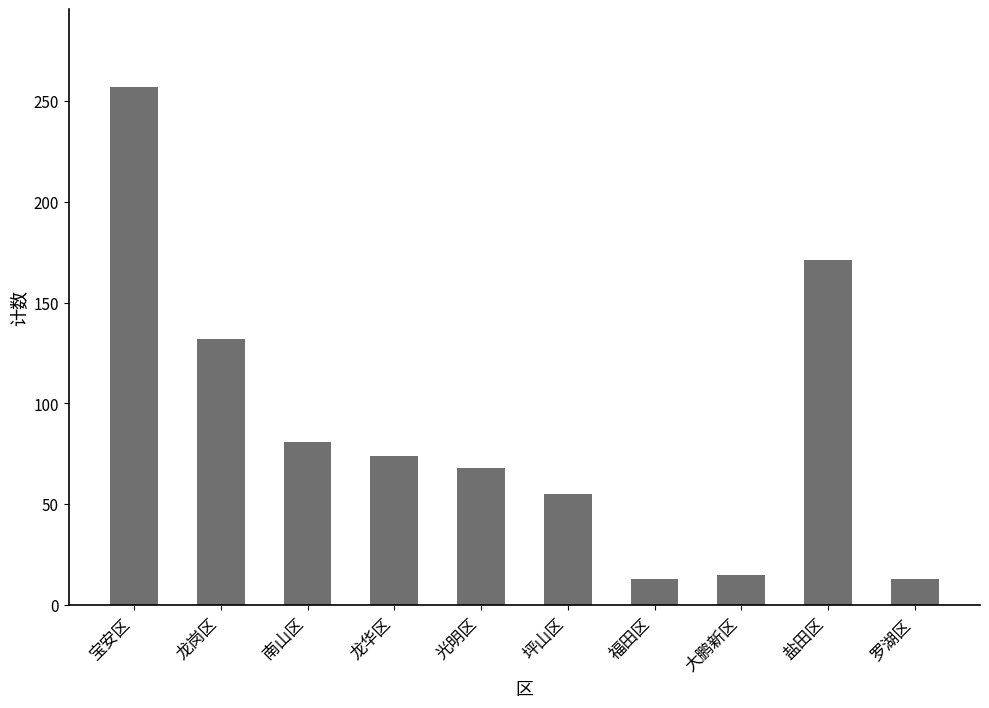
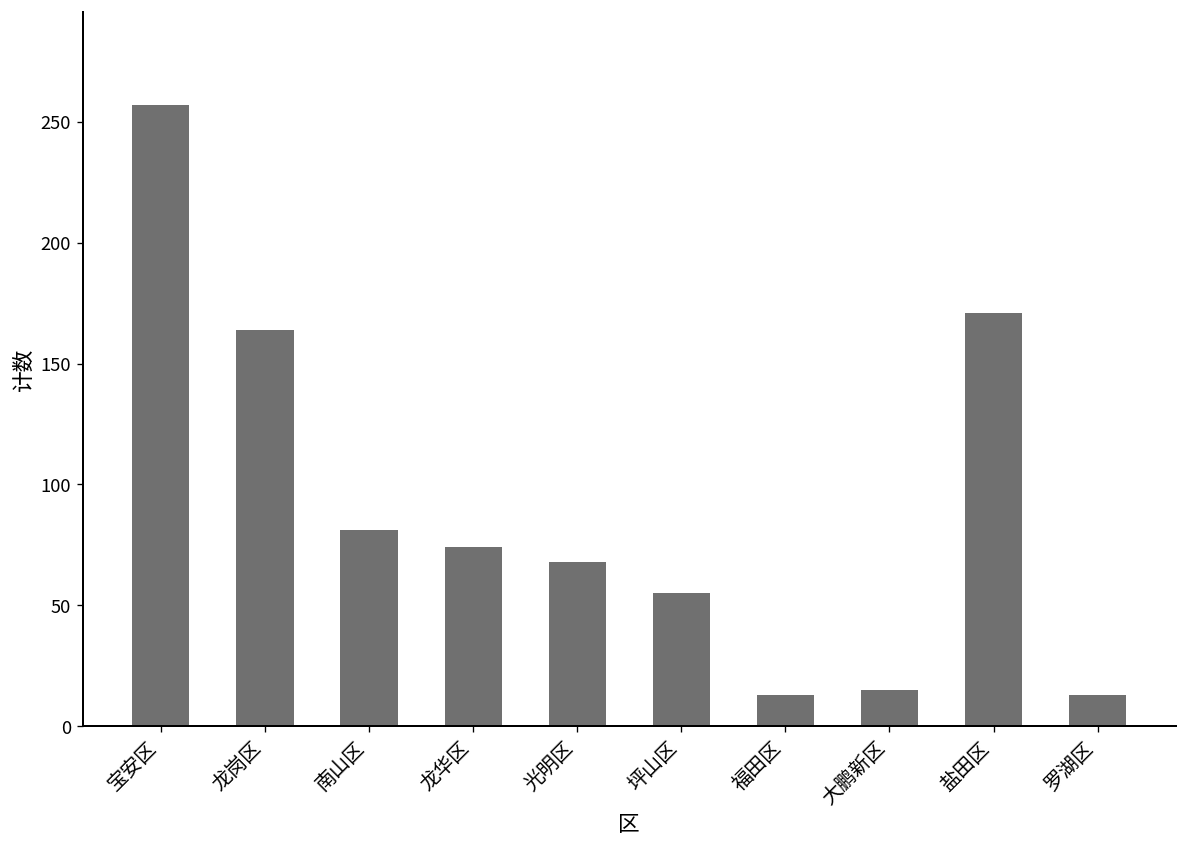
  {
    "宝安区": 257,
-   "龙岗区": 132,
+   "龙岗区": 164,
    "南山区": 81,
    "龙华区": 74,
    "光明区": 68,
    "坪山区": 55,
    "福田区": 13,
    "大鹏新区": 15,
    "盐田区": 171,
    "罗湖区": 13
  }
